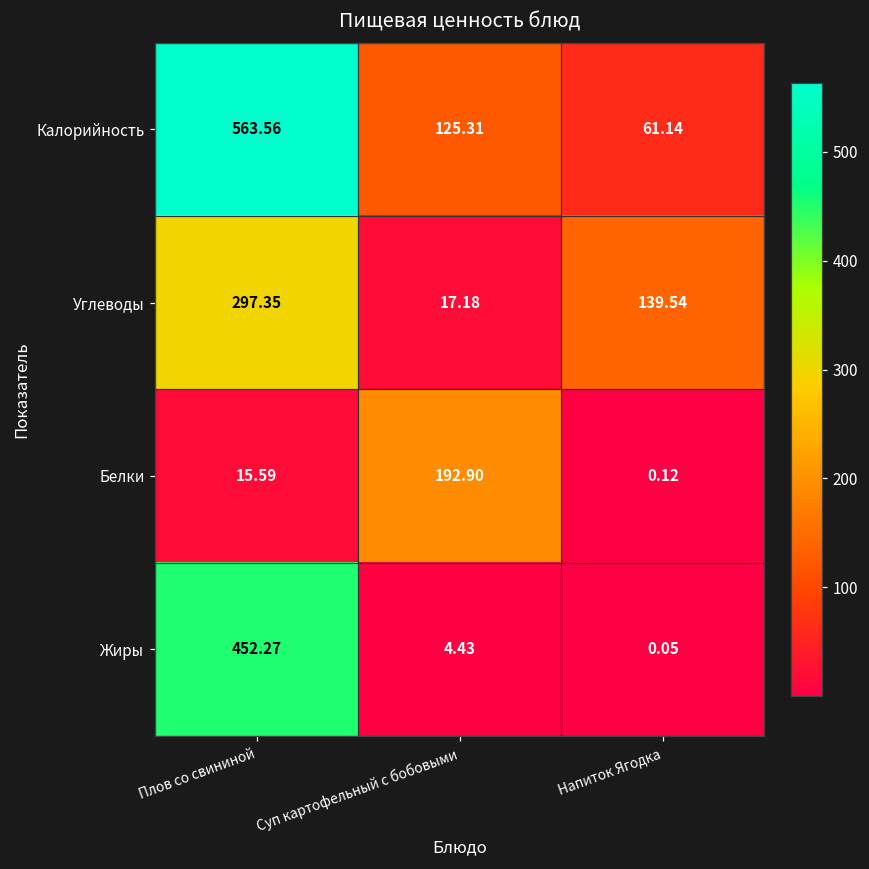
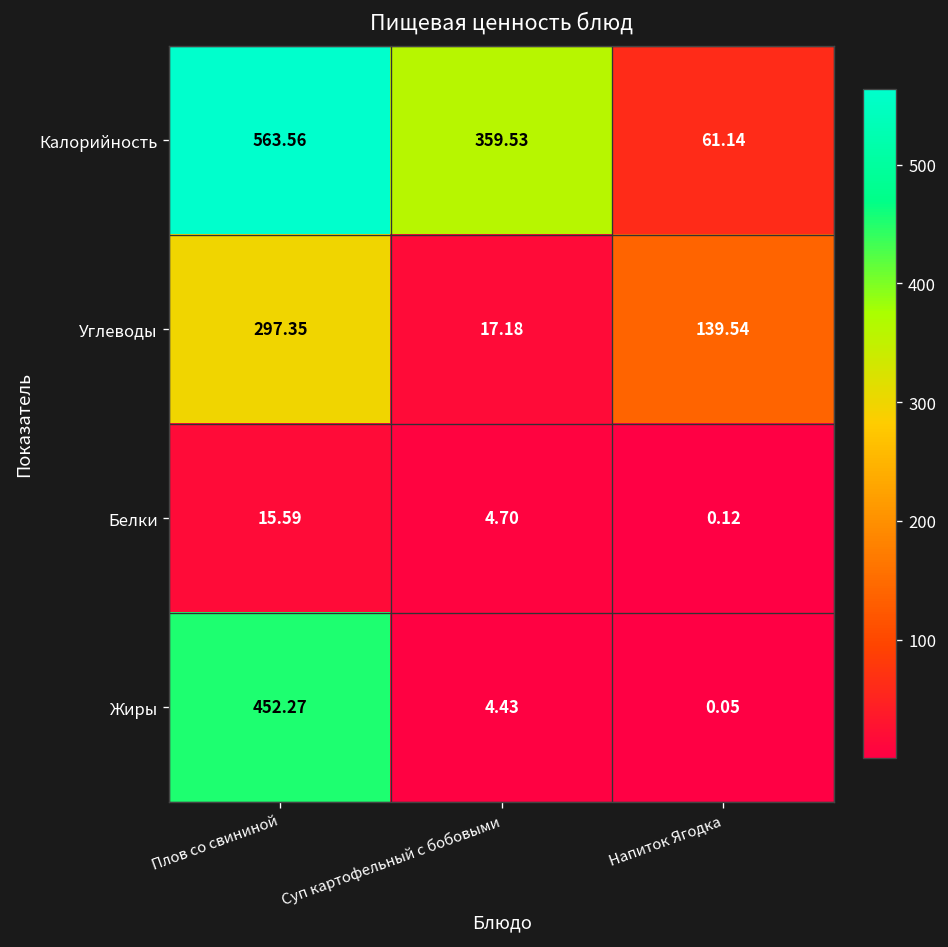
  {
    "Калорийность": {
      "Плов со свининой": 563.56,
-     "Суп картофельный с бобовыми": 125.31,
+     "Суп картофельный с бобовыми": 359.53,
      "Напиток Ягодка": 61.14
    },
    "Углеводы": {
      "Плов со свининой": 297.35,
      "Суп картофельный с бобовыми": 17.18,
      "Напиток Ягодка": 139.54
    },
    "Белки": {
      "Плов со свининой": 15.59,
-     "Суп картофельный с бобовыми": 192.90,
+     "Суп картофельный с бобовыми": 4.70,
      "Напиток Ягодка": 0.12
    },
    "Жиры": {
      "Плов со свининой": 452.27,
      "Суп картофельный с бобовыми": 4.43,
      "Напиток Ягодка": 0.05
    }
  }
